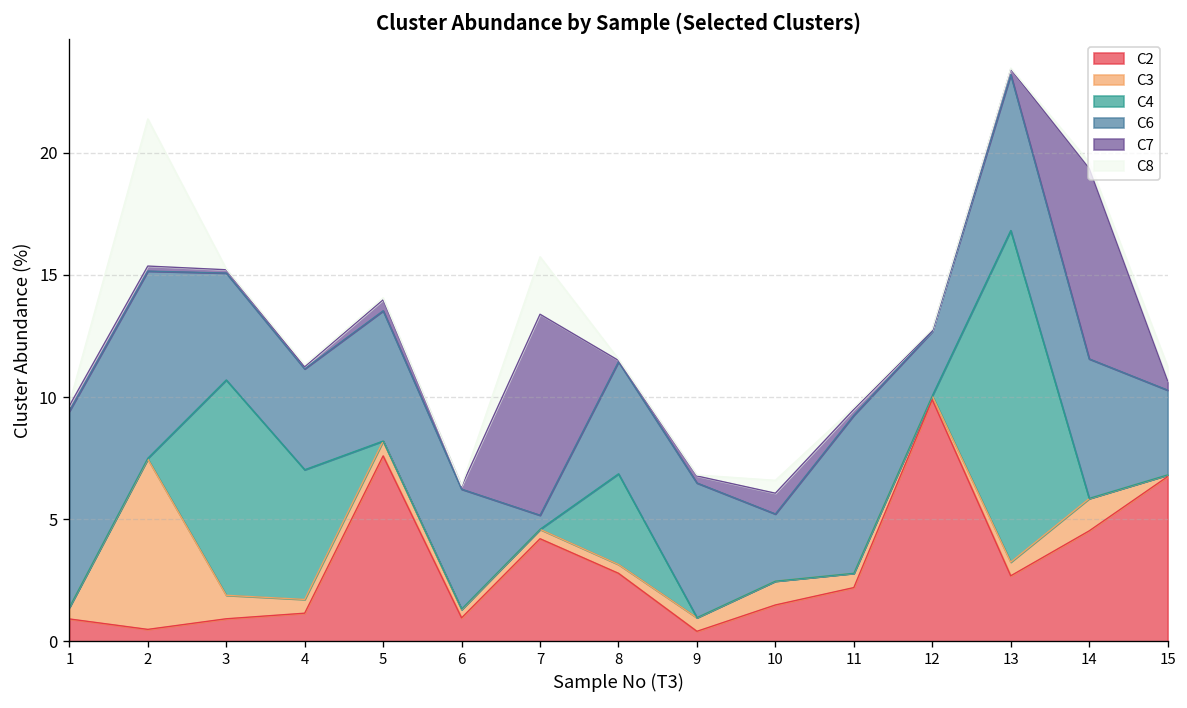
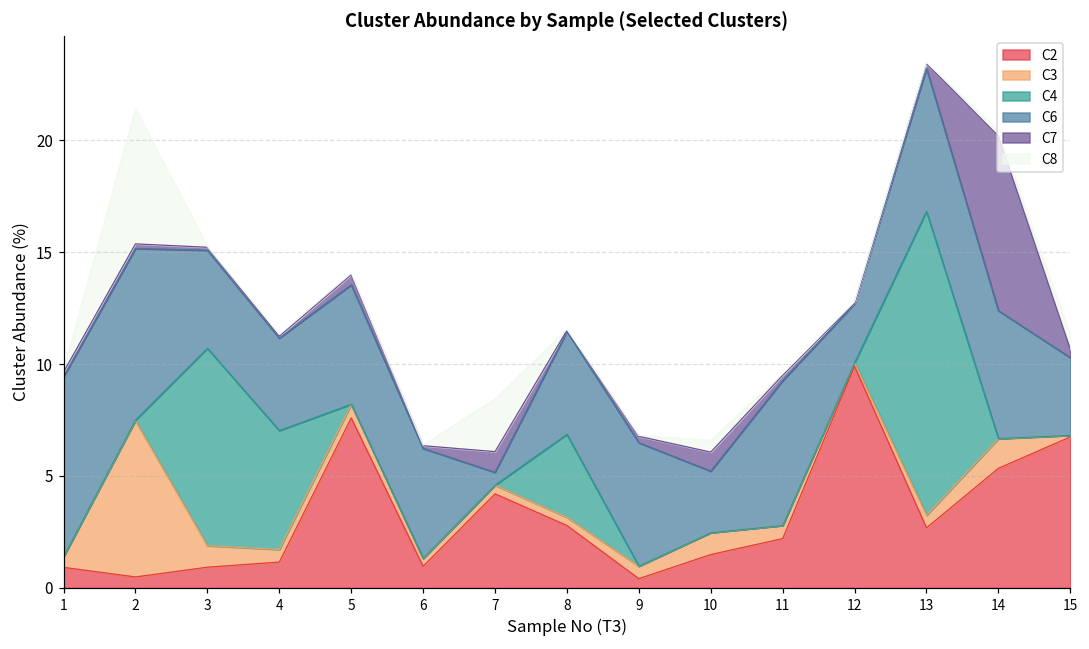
  {
    "C2": {
      "1": 0.9,
      "2": 0.5,
      "3": 0.9,
      "4": 1.2,
      "5": 7.6,
      "6": 1.0,
      "7": 4.2,
      "8": 2.8,
      "9": 0.4,
      "10": 1.5,
      "11": 2.2,
      "12": 9.9,
      "13": 2.7,
-     "14": 4.5
+     "14": 5.3
    },
    "C3": {
      "3": 1.0,
      "4": 0.6,
      "8": 0.4,
      "13": 0.6
    },
    "C7": {
      "2": 0.2,
-     "7": 8.2,
+     "7": 0.9,
      "10": 0.9,
      "15": 0.4
    },
    "C8": {
      "2": 6.0,
      "7": 2.4,
      "10": 0.5,
      "15": 0.6
    }
  }
